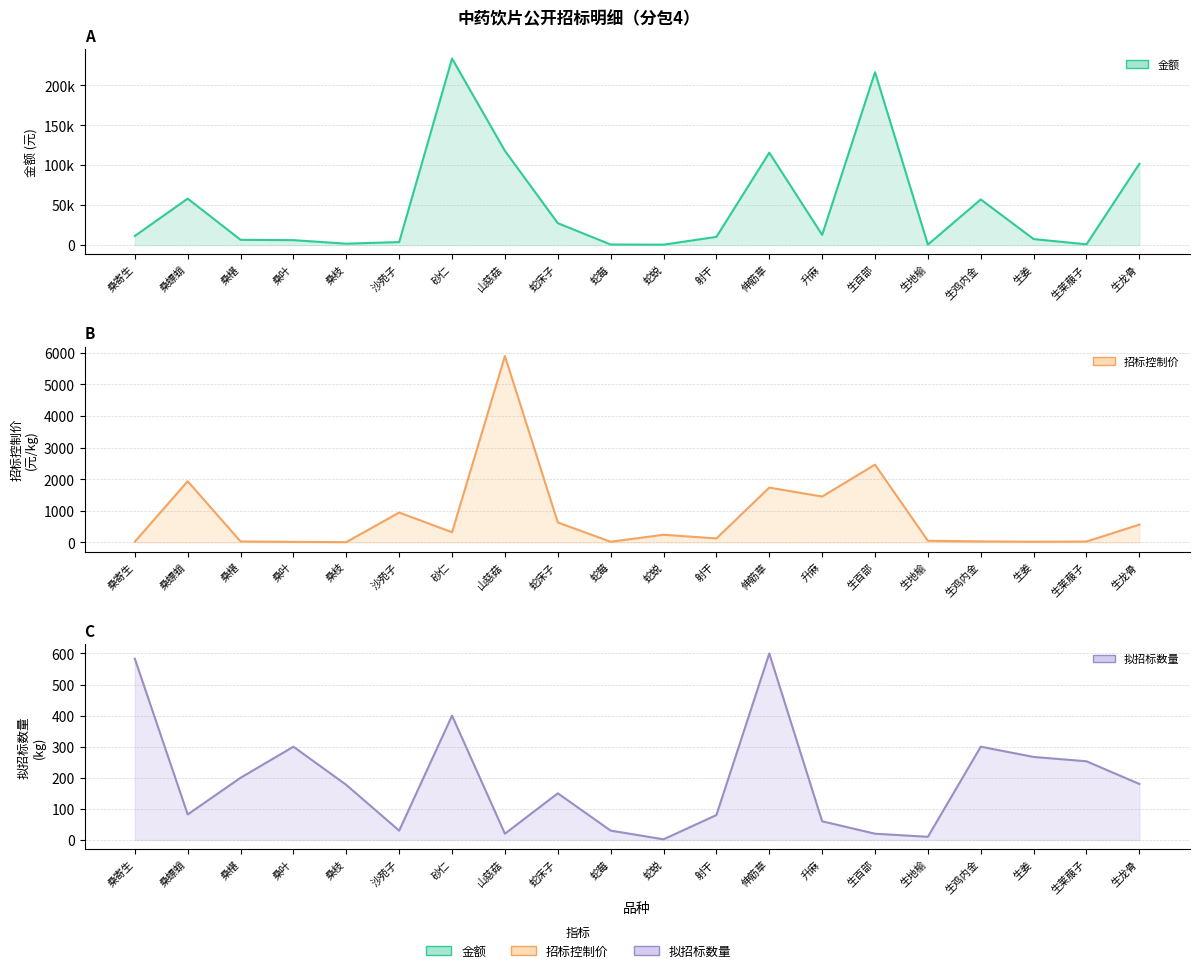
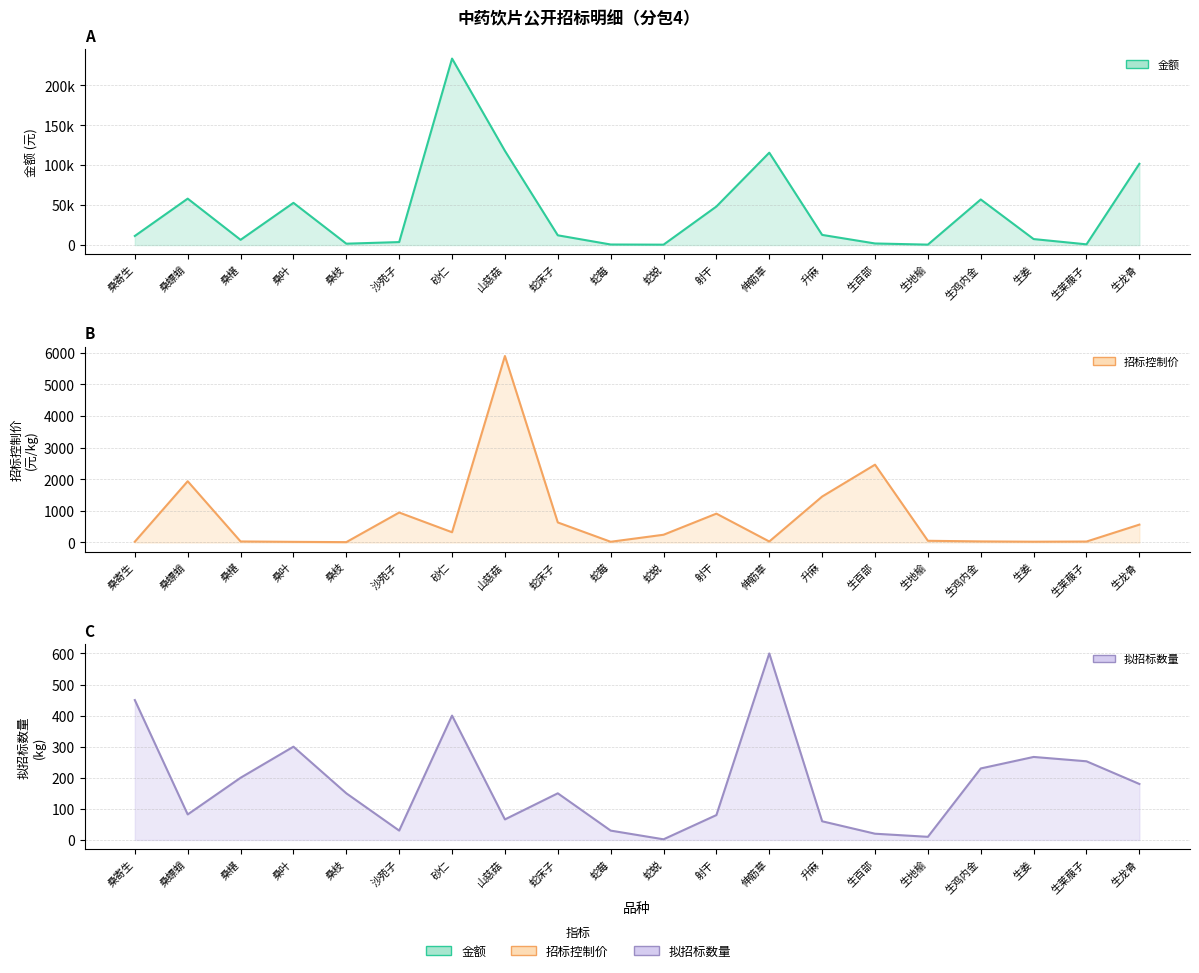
  {
    "A": {
      "桑寄生": 10000,
      "桑螵蛸": 60000,
      "桑椹": 10000,
-     "桑叶": 10000,
+     "桑叶": 50000,
      "桑枝": 0,
      "沙苑子": 0,
      "砂仁": 230000,
      "山慈菇": 120000,
-     "蛇床子": 30000,
+     "蛇床子": 10000,
      "蛇莓": 0,
      "蛇蜕": 0,
-     "射干": 10000,
+     "射干": 50000,
      "伸筋草": 120000,
      "升麻": 10000,
-     "生百部": 220000,
+     "生百部": 0,
      "生地榆": 0,
      "生鸡内金": 60000,
      "生姜": 10000,
      "生莱菔子": 0,
      "生龙骨": 100000
    },
    "B": {
      "桑寄生": 0,
      "桑螵蛸": 1900,
      "桑椹": 0,
      "桑叶": 0,
      "桑枝": 0,
      "沙苑子": 900,
      "砂仁": 300,
      "山慈菇": 5900,
      "蛇床子": 600,
      "蛇莓": 0,
      "蛇蜕": 200,
-     "射干": 100,
-     "伸筋草": 1700,
+     "射干": 900,
+     "伸筋草": 0,
      "升麻": 1500,
      "生百部": 2500,
      "生地榆": 100,
      "生鸡内金": 0,
      "生姜": 0,
      "生莱菔子": 0,
      "生龙骨": 600
    },
    "C": {
-     "桑寄生": 580,
+     "桑寄生": 450,
      "桑螵蛸": 80,
      "桑椹": 200,
      "桑叶": 300,
-     "桑枝": 180,
+     "桑枝": 150,
      "沙苑子": 30,
      "砂仁": 400,
-     "山慈菇": 20,
+     "山慈菇": 70,
      "蛇床子": 150,
      "蛇莓": 30,
      "蛇蜕": 0,
      "射干": 80,
      "伸筋草": 600,
      "升麻": 60,
      "生百部": 20,
      "生地榆": 10,
-     "生鸡内金": 300,
+     "生鸡内金": 230,
      "生姜": 270,
      "生莱菔子": 250,
      "生龙骨": 180
    }
  }
